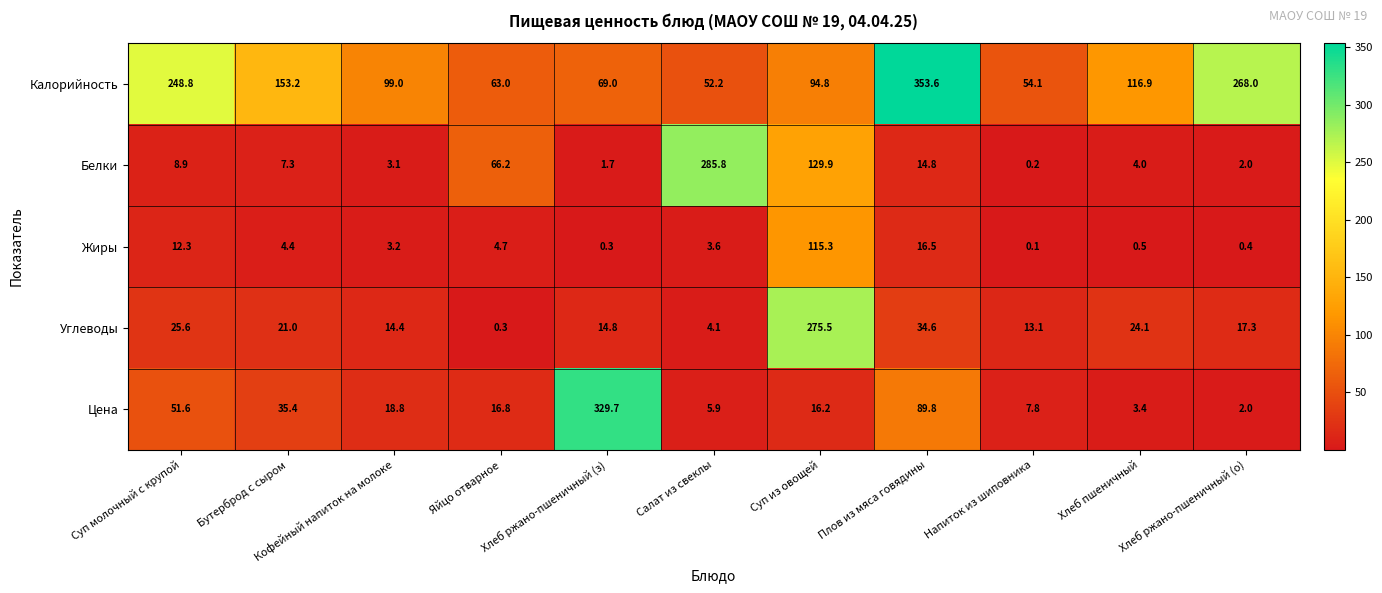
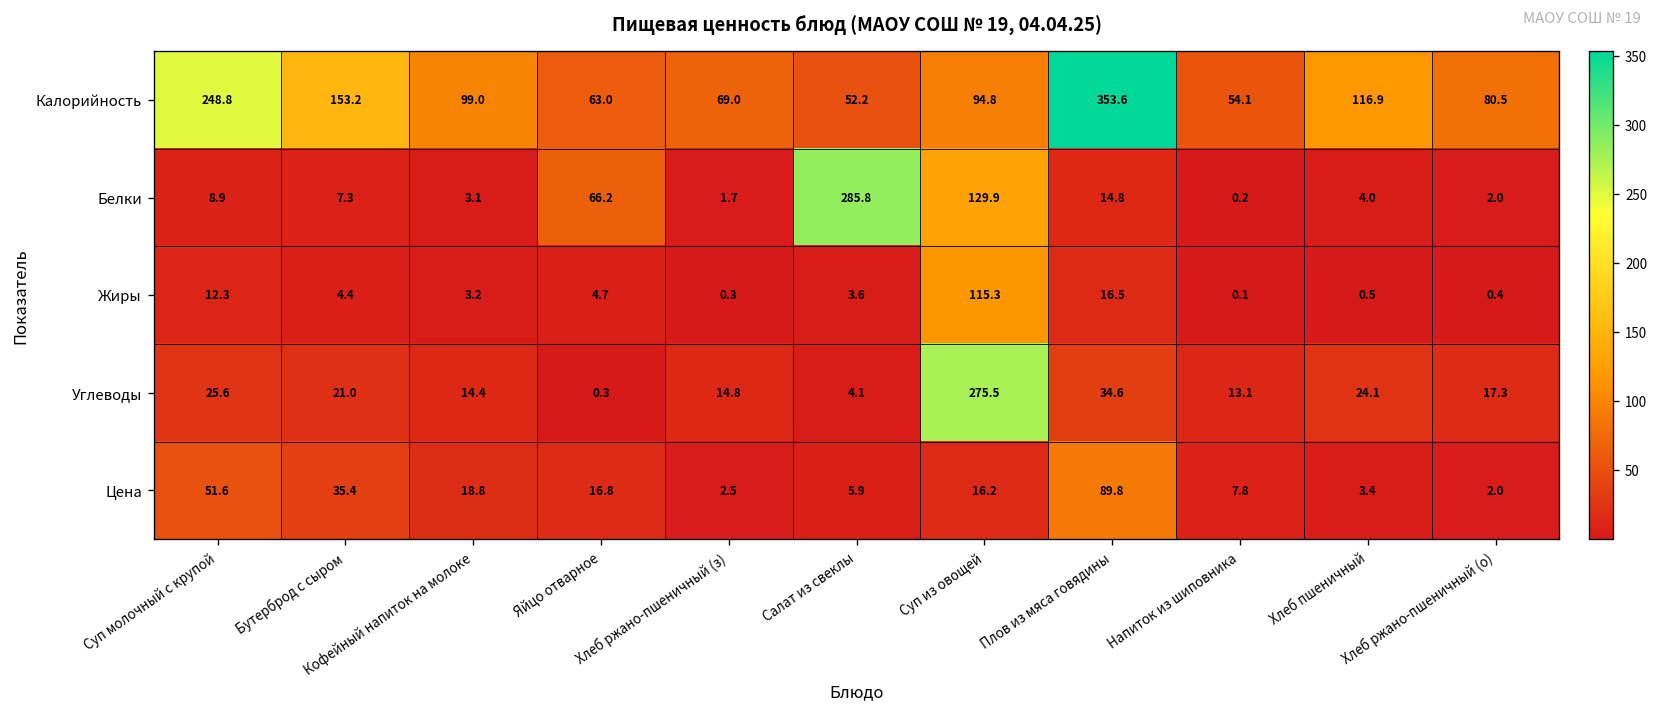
  {
    "Калорийность": {
      "Суп молочный с крупой": 248.8,
      "Бутерброд с сыром": 153.2,
      "Кофейный напиток на молоке": 99.0,
      "Яйцо отварное": 63.0,
      "Хлеб ржано-пшеничный (з)": 69.0,
      "Салат из свеклы": 52.2,
      "Суп из овощей": 94.8,
      "Плов из мяса говядины": 353.6,
      "Напиток из шиповника": 54.1,
      "Хлеб пшеничный": 116.9,
-     "Хлеб ржано-пшеничный (о)": 268.0
+     "Хлеб ржано-пшеничный (о)": 80.5
    },
    "Белки": {
      "Суп молочный с крупой": 8.9,
      "Бутерброд с сыром": 7.3,
      "Кофейный напиток на молоке": 3.1,
      "Яйцо отварное": 66.2,
      "Хлеб ржано-пшеничный (з)": 1.7,
      "Салат из свеклы": 285.8,
      "Суп из овощей": 129.9,
      "Плов из мяса говядины": 14.8,
      "Напиток из шиповника": 0.2,
      "Хлеб пшеничный": 4.0,
      "Хлеб ржано-пшеничный (о)": 2.0
    },
    "Жиры": {
      "Суп молочный с крупой": 12.3,
      "Бутерброд с сыром": 4.4,
      "Кофейный напиток на молоке": 3.2,
      "Яйцо отварное": 4.7,
      "Хлеб ржано-пшеничный (з)": 0.3,
      "Салат из свеклы": 3.6,
      "Суп из овощей": 115.3,
      "Плов из мяса говядины": 16.5,
      "Напиток из шиповника": 0.1,
      "Хлеб пшеничный": 0.5,
      "Хлеб ржано-пшеничный (о)": 0.4
    },
    "Углеводы": {
      "Суп молочный с крупой": 25.6,
      "Бутерброд с сыром": 21.0,
      "Кофейный напиток на молоке": 14.4,
      "Яйцо отварное": 0.3,
      "Хлеб ржано-пшеничный (з)": 14.8,
      "Салат из свеклы": 4.1,
      "Суп из овощей": 275.5,
      "Плов из мяса говядины": 34.6,
      "Напиток из шиповника": 13.1,
      "Хлеб пшеничный": 24.1,
      "Хлеб ржано-пшеничный (о)": 17.3
    },
    "Цена": {
      "Суп молочный с крупой": 51.6,
      "Бутерброд с сыром": 35.4,
      "Кофейный напиток на молоке": 18.8,
      "Яйцо отварное": 16.8,
-     "Хлеб ржано-пшеничный (з)": 329.7,
+     "Хлеб ржано-пшеничный (з)": 2.5,
      "Салат из свеклы": 5.9,
      "Суп из овощей": 16.2,
      "Плов из мяса говядины": 89.8,
      "Напиток из шиповника": 7.8,
      "Хлеб пшеничный": 3.4,
      "Хлеб ржано-пшеничный (о)": 2.0
    }
  }
